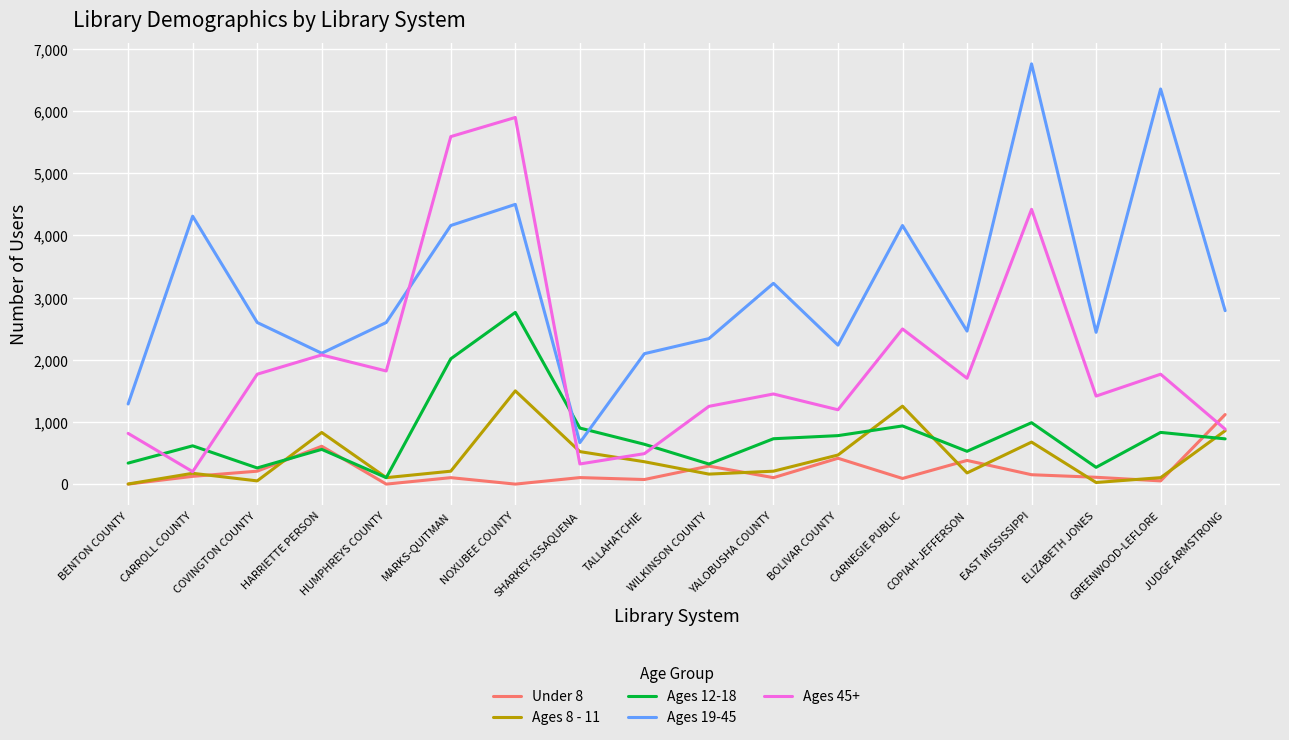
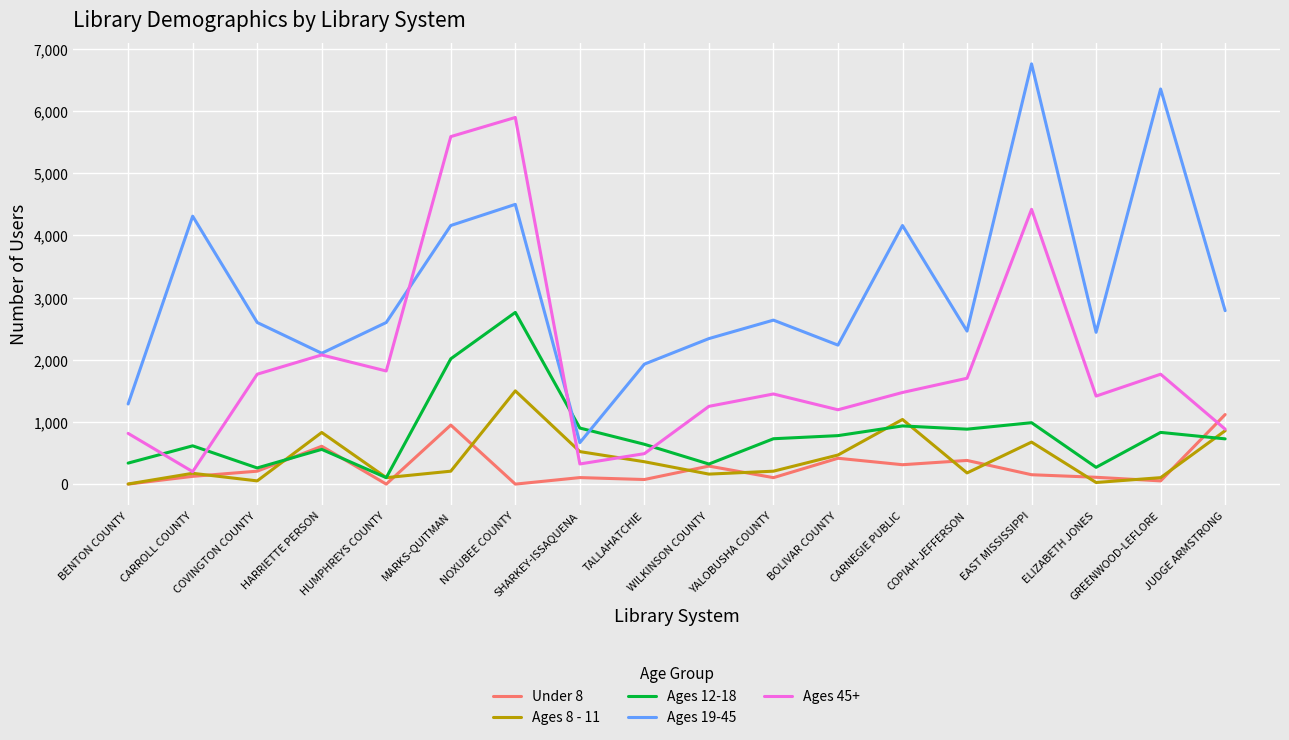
  {
    "Under 8": {
      "CARROLL COUNTY": "100",
      "COVINGTON COUNTY": "200",
      "HARRIETTE PERSON": "600",
      "HUMPHREYS COUNTY": "0",
-     "MARKS-QUITMAN": "100",
+     "MARKS-QUITMAN": "1,000",
      "NOXUBEE COUNTY": "0",
      "SHARKEY-ISSAQUENA": "100",
      "TALLAHATCHIE": "100",
      "YALOBUSHA COUNTY": "100",
      "BOLIVAR COUNTY": "400",
-     "CARNEGIE PUBLIC": "100",
+     "CARNEGIE PUBLIC": "300",
      "COPIAH-JEFFERSON": "400",
      "EAST MISSISSIPPI": "200",
      "ELIZABETH JONES": "100",
      "GREENWOOD-LEFLORE": "100",
      "JUDGE ARMSTRONG": "1,100"
    },
    "Ages 8 - 11": {
      "COVINGTON COUNTY": "100",
      "HARRIETTE PERSON": "800",
      "MARKS-QUITMAN": "200",
      "NOXUBEE COUNTY": "1,500",
      "SHARKEY-ISSAQUENA": "500",
      "TALLAHATCHIE": "400",
      "WILKINSON COUNTY": "200",
      "YALOBUSHA COUNTY": "200",
      "BOLIVAR COUNTY": "500",
-     "CARNEGIE PUBLIC": "1,300",
+     "CARNEGIE PUBLIC": "1,000",
      "COPIAH-JEFFERSON": "200",
      "EAST MISSISSIPPI": "700",
      "ELIZABETH JONES": "0",
      "GREENWOOD-LEFLORE": "100"
    },
    "Ages 12-18": {
      "BENTON COUNTY": "300",
      "CARROLL COUNTY": "600",
      "COVINGTON COUNTY": "300",
      "HARRIETTE PERSON": "600",
      "MARKS-QUITMAN": "2,000",
      "NOXUBEE COUNTY": "2,800",
      "SHARKEY-ISSAQUENA": "900",
      "TALLAHATCHIE": "600",
      "YALOBUSHA COUNTY": "700",
      "BOLIVAR COUNTY": "800",
      "CARNEGIE PUBLIC": "900",
-     "COPIAH-JEFFERSON": "500",
+     "COPIAH-JEFFERSON": "900",
      "EAST MISSISSIPPI": "1,000",
      "ELIZABETH JONES": "300",
      "GREENWOOD-LEFLORE": "800",
      "JUDGE ARMSTRONG": "700"
    },
    "Ages 19-45": {
      "BENTON COUNTY": "1,300",
      "CARROLL COUNTY": "4,300",
      "COVINGTON COUNTY": "2,600",
      "HUMPHREYS COUNTY": "2,600",
      "MARKS-QUITMAN": "4,200",
      "NOXUBEE COUNTY": "4,500",
      "SHARKEY-ISSAQUENA": "700",
-     "TALLAHATCHIE": "2,100",
+     "TALLAHATCHIE": "1,900",
      "WILKINSON COUNTY": "2,300",
-     "YALOBUSHA COUNTY": "3,200",
+     "YALOBUSHA COUNTY": "2,600",
      "BOLIVAR COUNTY": "2,200",
      "CARNEGIE PUBLIC": "4,200",
      "COPIAH-JEFFERSON": "2,500",
      "EAST MISSISSIPPI": "6,800",
      "ELIZABETH JONES": "2,400",
      "GREENWOOD-LEFLORE": "6,400",
      "JUDGE ARMSTRONG": "2,800"
    },
    "Ages 45+": {
      "BENTON COUNTY": "800",
      "COVINGTON COUNTY": "1,800",
      "HUMPHREYS COUNTY": "1,800",
      "MARKS-QUITMAN": "5,600",
      "NOXUBEE COUNTY": "5,900",
      "SHARKEY-ISSAQUENA": "300",
      "TALLAHATCHIE": "500",
      "WILKINSON COUNTY": "1,300",
      "YALOBUSHA COUNTY": "1,500",
      "BOLIVAR COUNTY": "1,200",
-     "CARNEGIE PUBLIC": "2,500",
+     "CARNEGIE PUBLIC": "1,500",
      "COPIAH-JEFFERSON": "1,700",
      "EAST MISSISSIPPI": "4,400",
      "ELIZABETH JONES": "1,400",
      "GREENWOOD-LEFLORE": "1,800"
    }
  }
